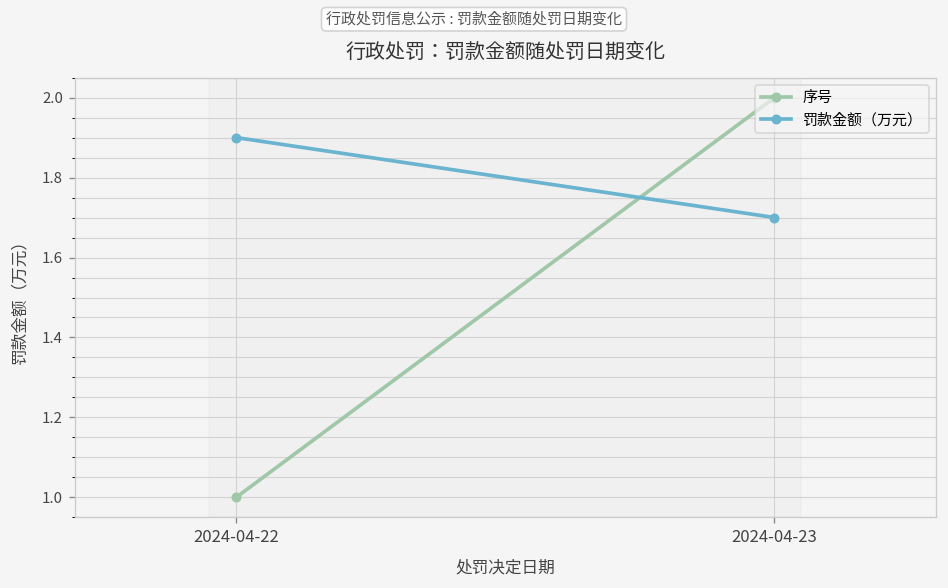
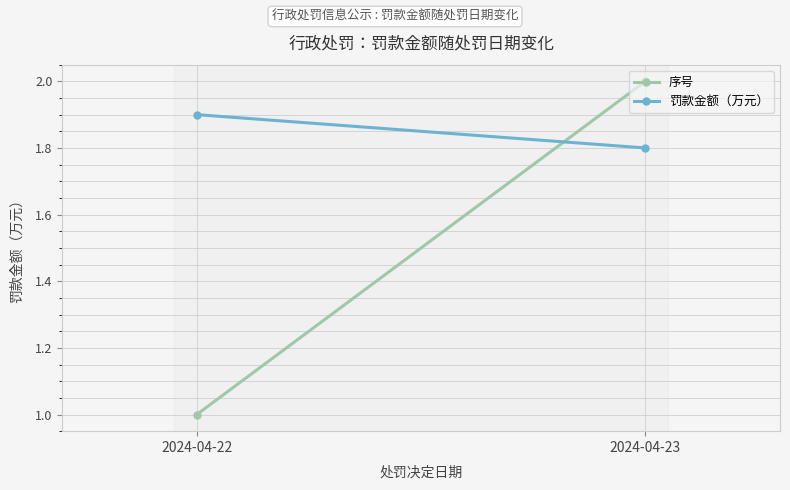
  {
    "序号": {
      "2024-04-22": 1.0
    },
    "罚款金额（万元）": {
      "2024-04-22": 1.9,
-     "2024-04-23": 1.7
+     "2024-04-23": 1.8
    }
  }
